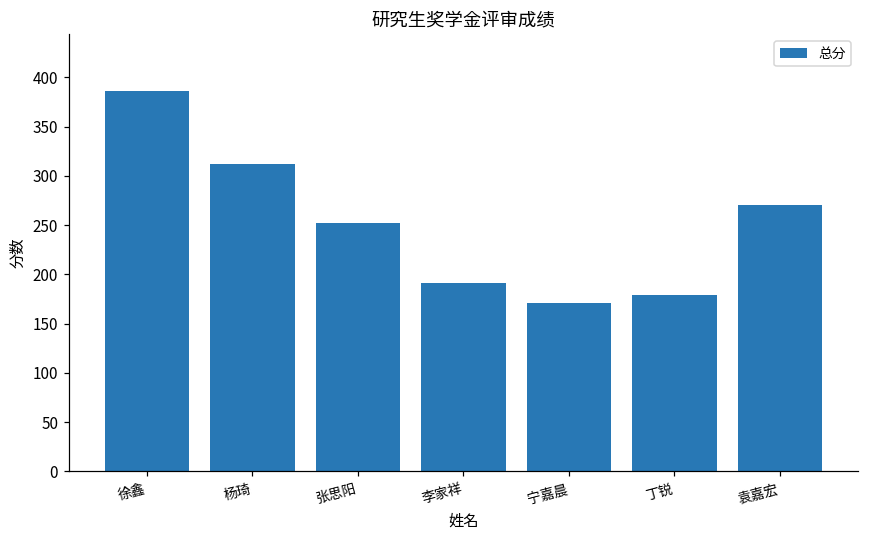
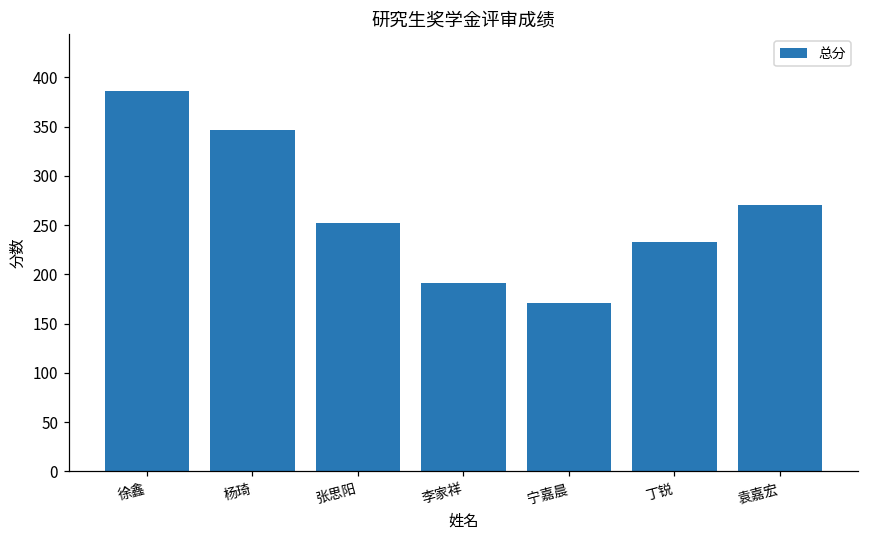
  {
    "徐鑫": 390,
-   "杨琦": 310,
+   "杨琦": 350,
    "张思阳": 250,
    "李家祥": 190,
    "宁嘉晨": 170,
-   "丁锐": 180,
+   "丁锐": 230,
    "袁嘉宏": 270
  }
